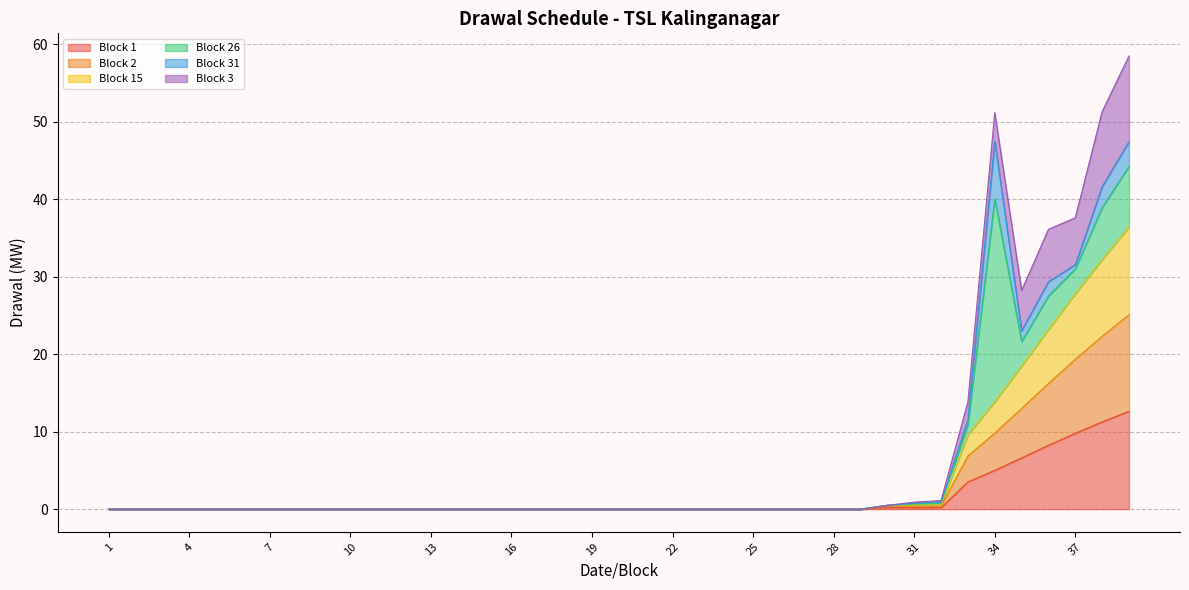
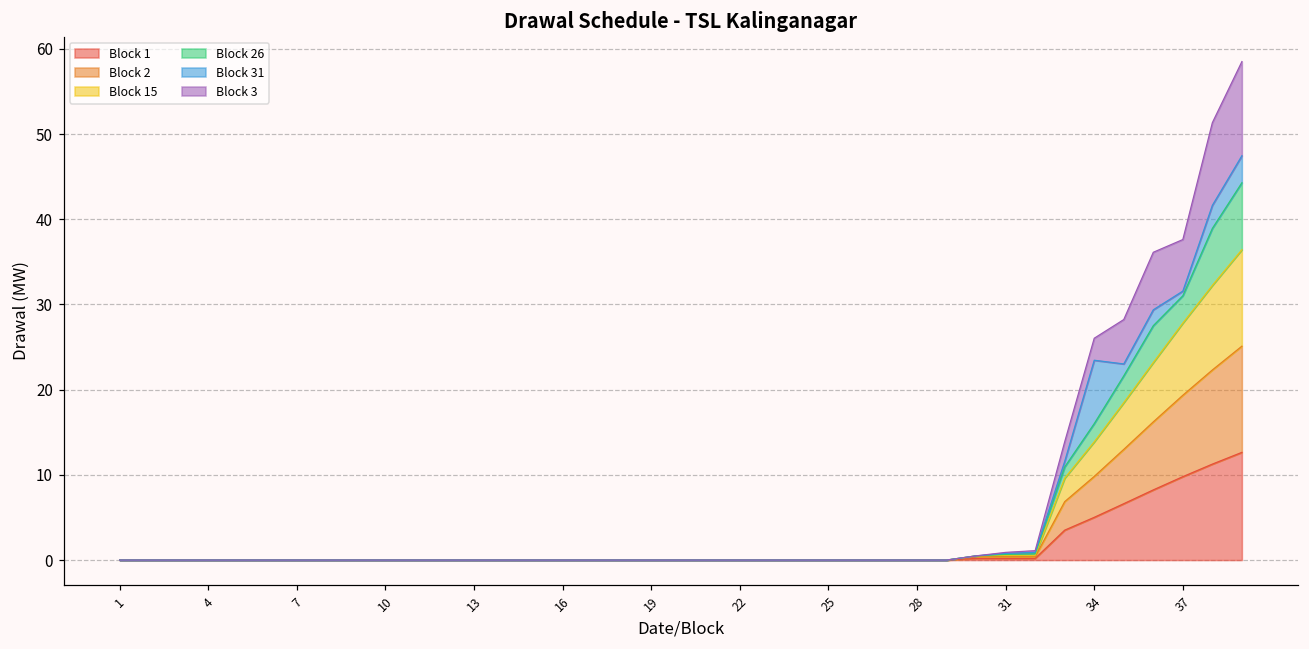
  {
    "Block 26": {
-     "34": 26,
+     "34": 2,
      "37": 3
    },
    "Block 31": {
      "34": 7,
      "37": 1
    },
    "Block 3": {
-     "34": 4,
+     "34": 3,
      "37": 6
    }
  }
